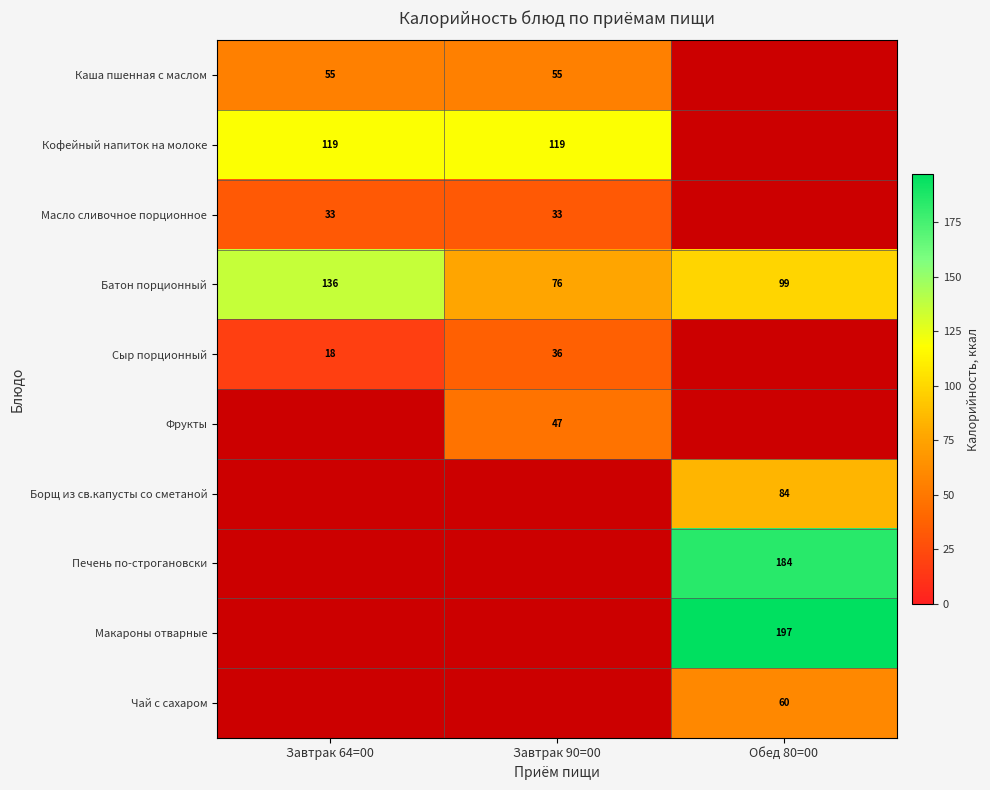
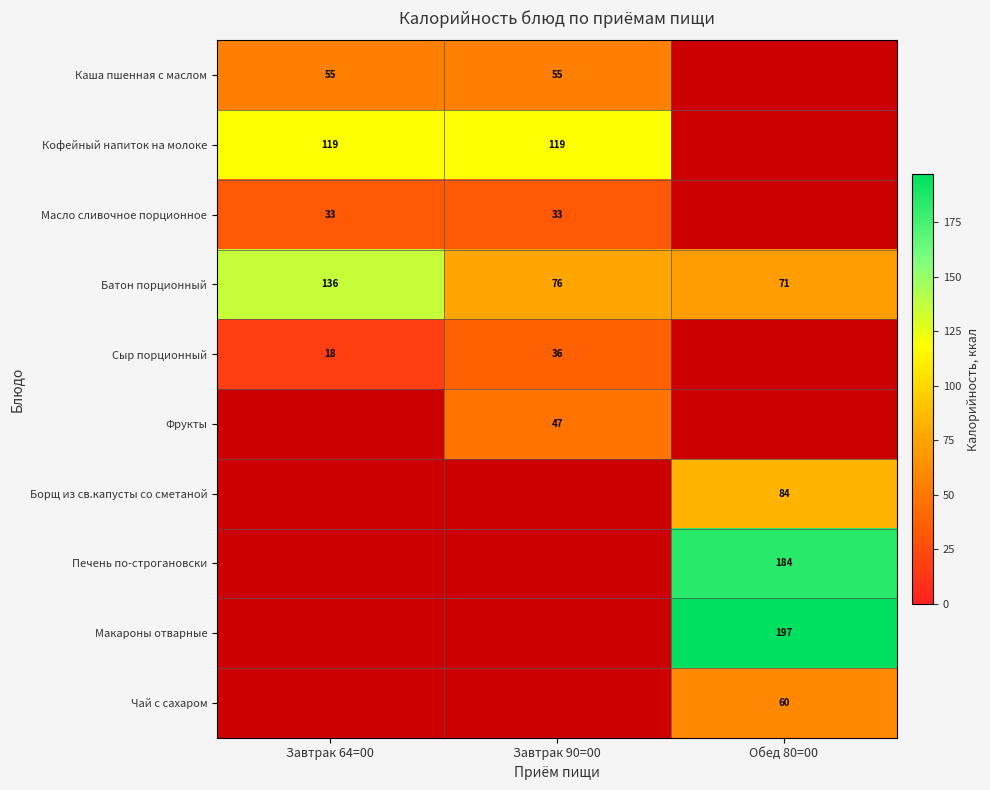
  {
    "Каша пшенная с маслом": {
      "Завтрак 64=00": 55,
      "Завтрак 90=00": 55
    },
    "Кофейный напиток на молоке": {
      "Завтрак 64=00": 119,
      "Завтрак 90=00": 119
    },
    "Масло сливочное порционное": {
      "Завтрак 64=00": 33,
      "Завтрак 90=00": 33
    },
    "Батон порционный": {
      "Завтрак 64=00": 136,
      "Завтрак 90=00": 76,
-     "Обед 80=00": 99
+     "Обед 80=00": 71
    },
    "Сыр порционный": {
      "Завтрак 64=00": 18,
      "Завтрак 90=00": 36
    },
    "Фрукты": {
      "Завтрак 90=00": 47
    },
    "Борщ из св.капусты со сметаной": {
      "Обед 80=00": 84
    },
    "Печень по-строгановски": {
      "Обед 80=00": 184
    },
    "Макароны отварные": {
      "Обед 80=00": 197
    },
    "Чай с сахаром": {
      "Обед 80=00": 60
    }
  }
